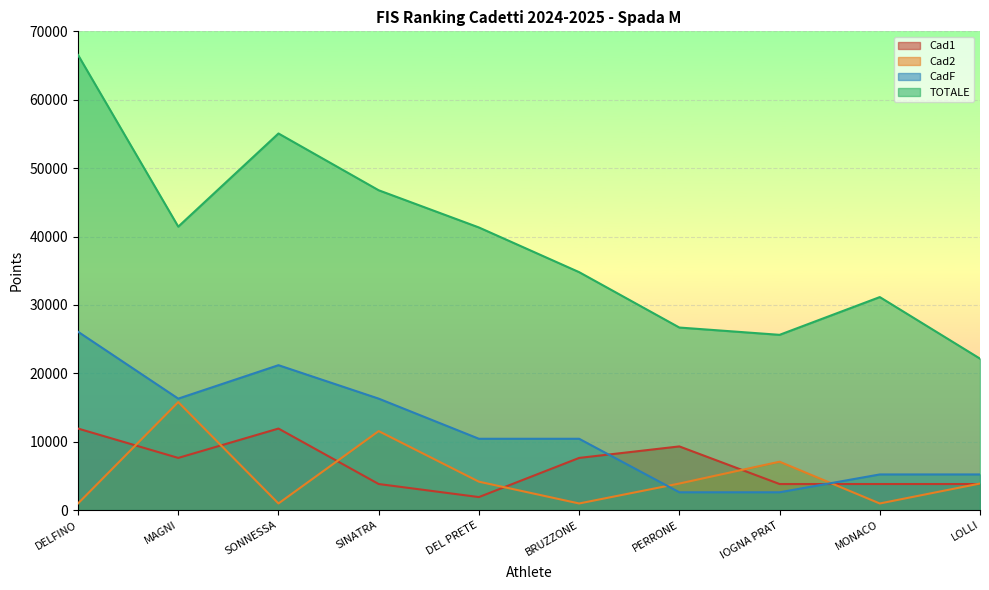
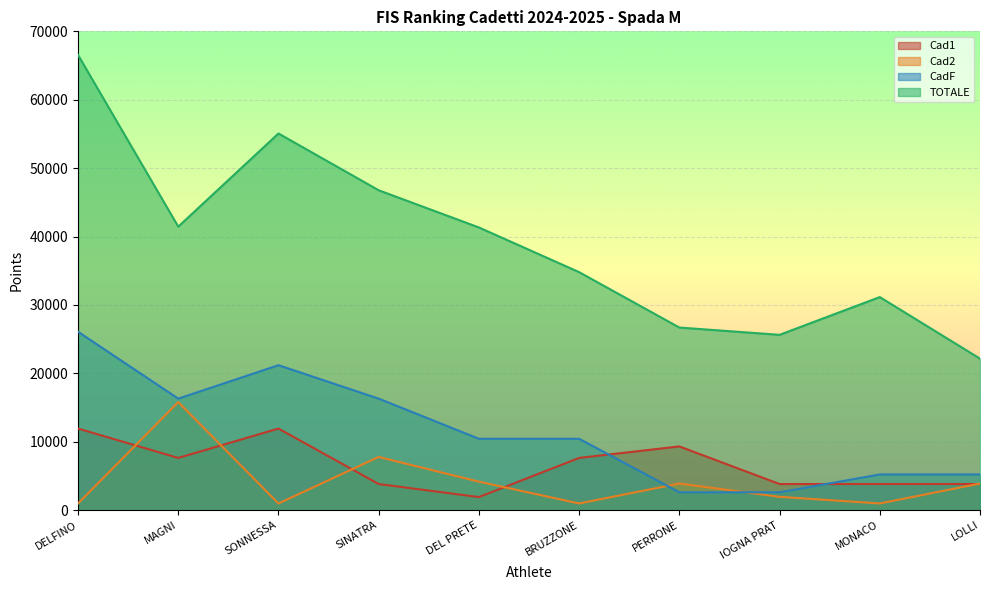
  {
    "Cad1": {
      "DELFINO": 12000,
      "MAGNI": 8000,
      "SONNESSA": 12000,
      "SINATRA": 4000,
      "DEL PRETE": 2000,
      "BRUZZONE": 8000,
      "PERRONE": 9000,
      "IOGNA PRAT": 4000,
      "MONACO": 4000
    },
    "Cad2": {
      "DELFINO": 1000,
      "MAGNI": 16000,
      "SONNESSA": 1000,
-     "SINATRA": 12000,
+     "SINATRA": 8000,
      "DEL PRETE": 4000,
      "BRUZZONE": 1000,
      "PERRONE": 4000,
-     "IOGNA PRAT": 7000,
+     "IOGNA PRAT": 2000,
      "MONACO": 1000
    },
    "CadF": {
      "DELFINO": 26000,
      "MAGNI": 16000,
      "SONNESSA": 21000,
      "SINATRA": 16000,
      "DEL PRETE": 10000,
      "BRUZZONE": 10000,
      "PERRONE": 3000,
      "IOGNA PRAT": 3000,
      "MONACO": 5000,
      "LOLLI": 5000
    },
    "TOTALE": {
      "DELFINO": 67000,
      "MAGNI": 41000,
      "SONNESSA": 55000,
      "SINATRA": 47000,
      "DEL PRETE": 41000,
      "BRUZZONE": 35000,
      "PERRONE": 27000,
      "IOGNA PRAT": 26000,
      "MONACO": 31000,
      "LOLLI": 22000
    }
  }
